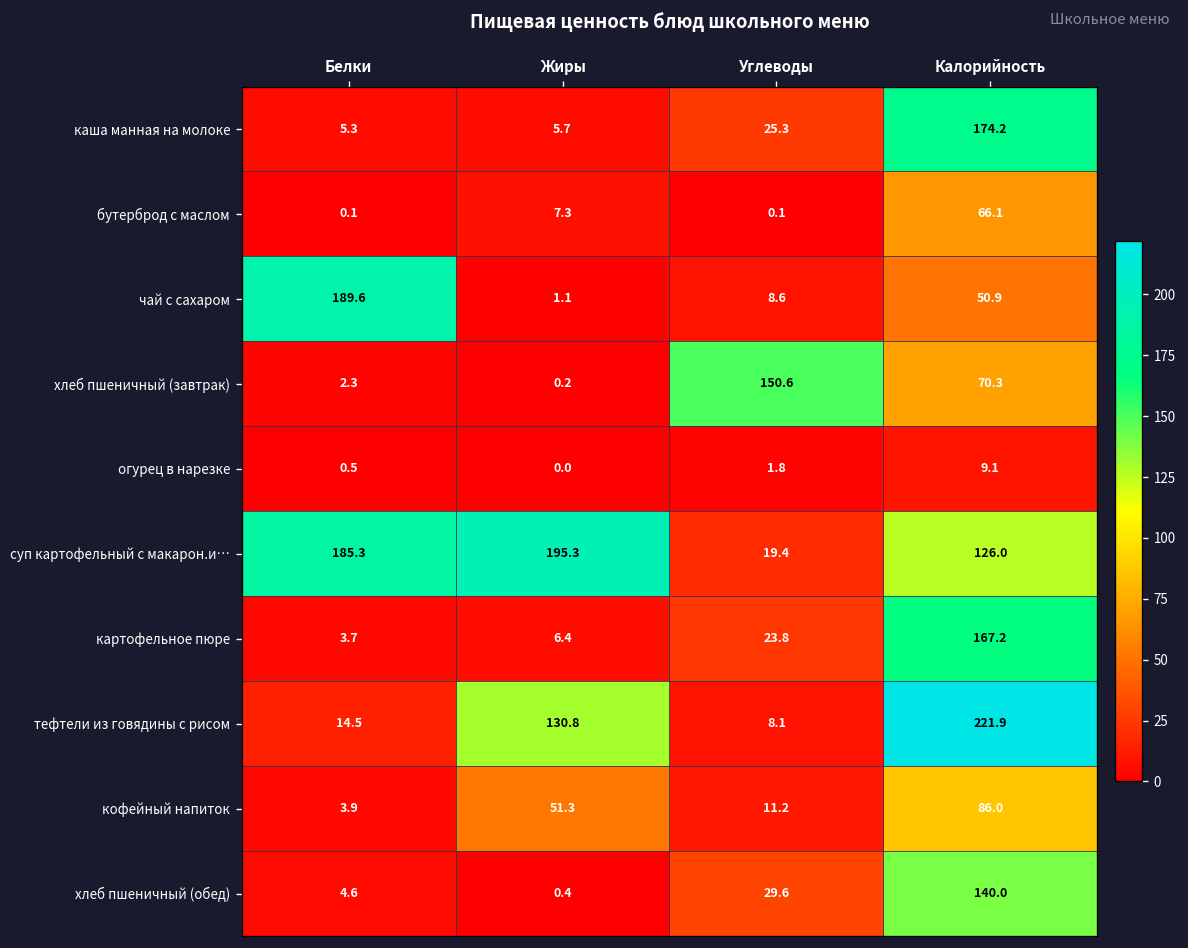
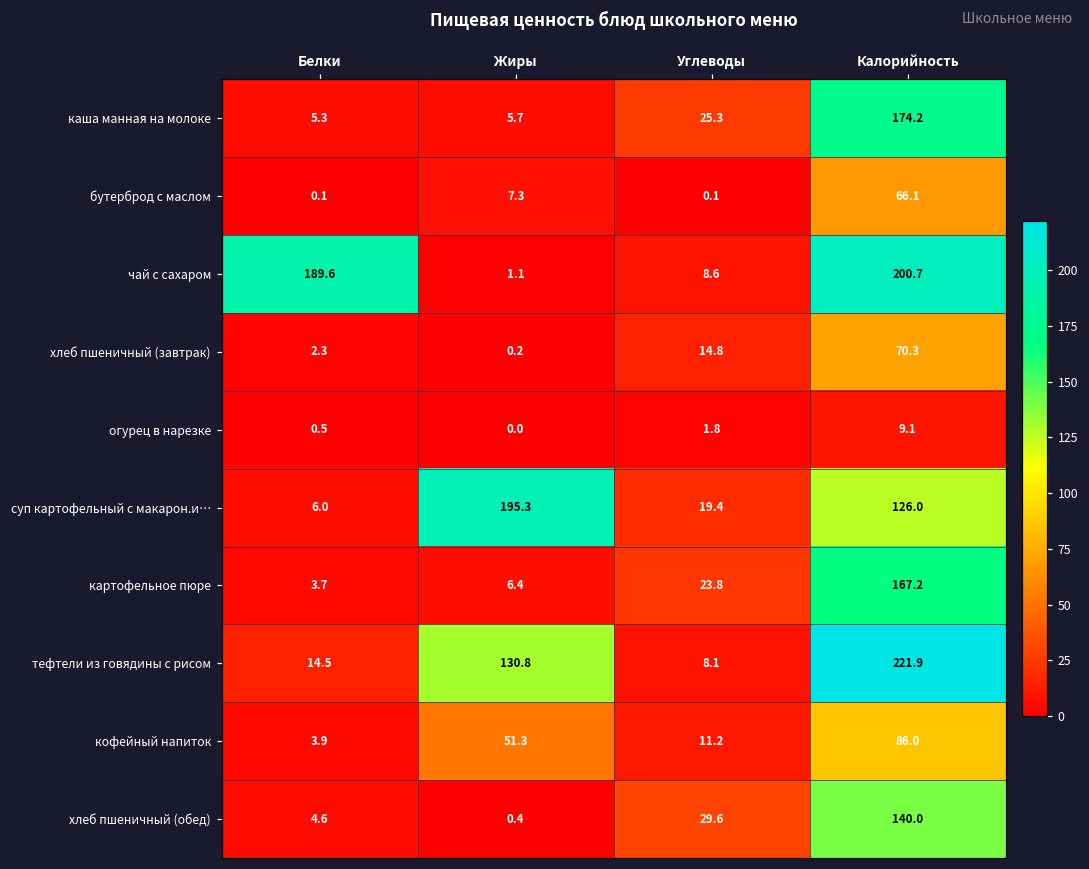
  {
    "каша манная на молоке": {
      "Белки": 5.3,
      "Жиры": 5.7,
      "Углеводы": 25.3,
      "Калорийность": 174.2
    },
    "бутерброд с маслом": {
      "Белки": 0.1,
      "Жиры": 7.3,
      "Углеводы": 0.1,
      "Калорийность": 66.1
    },
    "чай с сахаром": {
      "Белки": 189.6,
      "Жиры": 1.1,
      "Углеводы": 8.6,
-     "Калорийность": 50.9
+     "Калорийность": 200.7
    },
    "хлеб пшеничный (завтрак)": {
      "Белки": 2.3,
      "Жиры": 0.2,
-     "Углеводы": 150.6,
+     "Углеводы": 14.8,
      "Калорийность": 70.3
    },
    "огурец в нарезке": {
      "Белки": 0.5,
      "Жиры": 0.0,
      "Углеводы": 1.8,
      "Калорийность": 9.1
    },
    "суп картофельный с макарон.и…": {
-     "Белки": 185.3,
+     "Белки": 6.0,
      "Жиры": 195.3,
      "Углеводы": 19.4,
      "Калорийность": 126.0
    },
    "картофельное пюре": {
      "Белки": 3.7,
      "Жиры": 6.4,
      "Углеводы": 23.8,
      "Калорийность": 167.2
    },
    "тефтели из говядины с рисом": {
      "Белки": 14.5,
      "Жиры": 130.8,
      "Углеводы": 8.1,
      "Калорийность": 221.9
    },
    "кофейный напиток": {
      "Белки": 3.9,
      "Жиры": 51.3,
      "Углеводы": 11.2,
      "Калорийность": 86.0
    },
    "хлеб пшеничный (обед)": {
      "Белки": 4.6,
      "Жиры": 0.4,
      "Углеводы": 29.6,
      "Калорийность": 140.0
    }
  }
